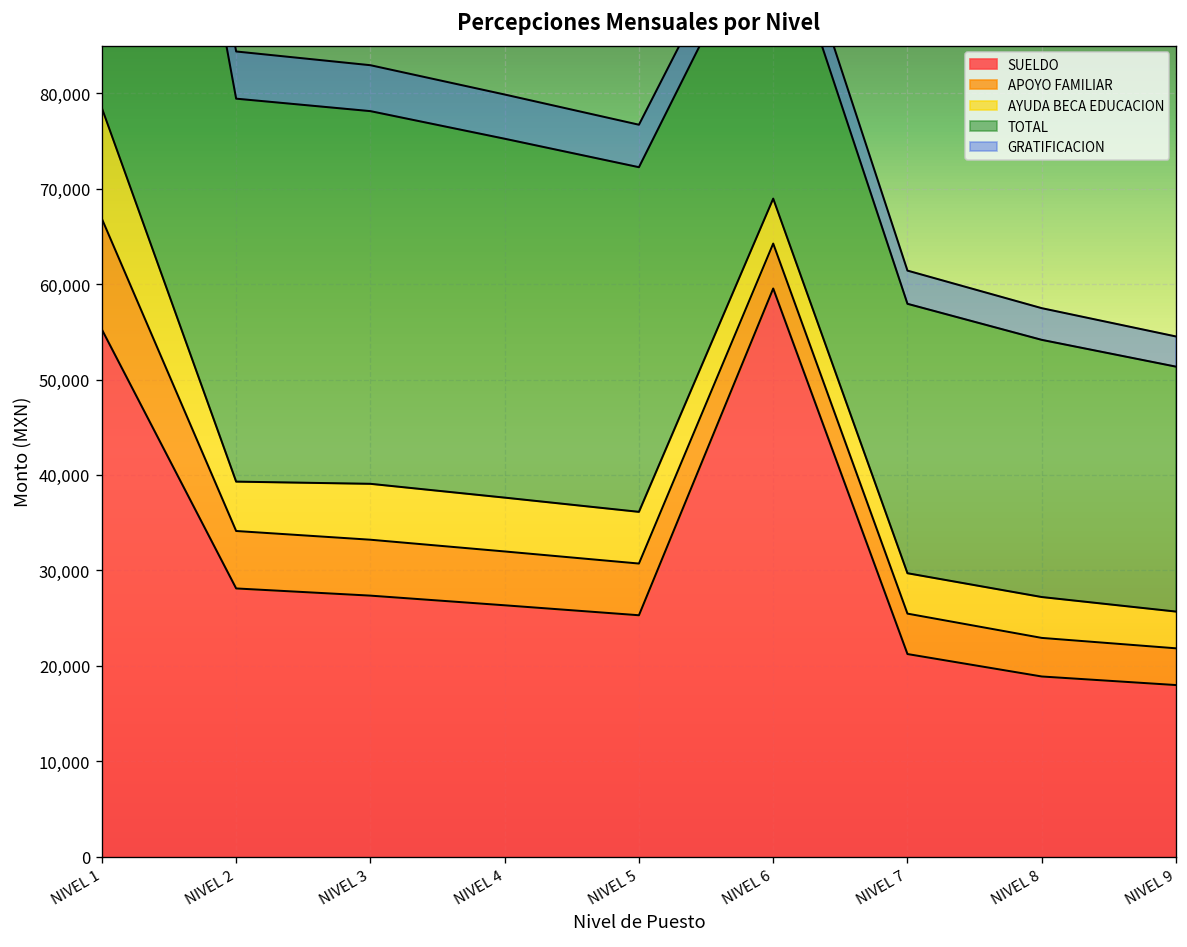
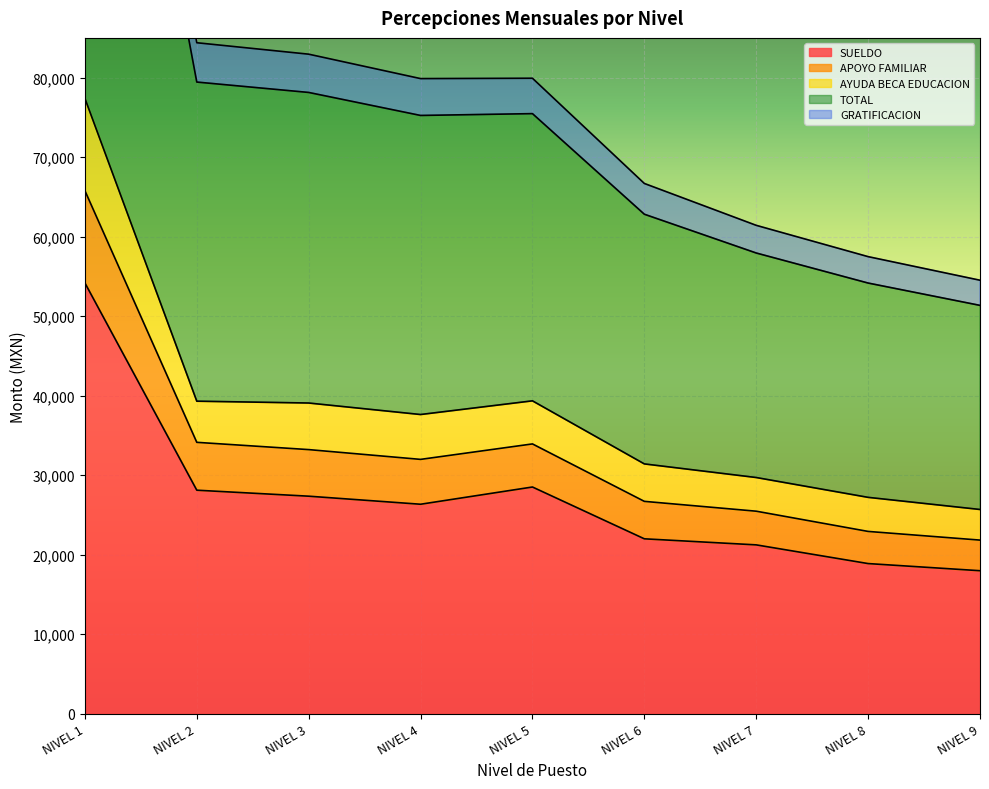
  {
    "SUELDO": {
-     "NIVEL 1": "55,000",
+     "NIVEL 1": "54,000",
      "NIVEL 2": "28,000",
      "NIVEL 3": "27,000",
      "NIVEL 4": "26,000",
-     "NIVEL 5": "25,000",
-     "NIVEL 6": "60,000",
+     "NIVEL 5": "29,000",
+     "NIVEL 6": "22,000",
      "NIVEL 7": "21,000",
      "NIVEL 8": "19,000",
      "NIVEL 9": "18,000"
    },
    "APOYO FAMILIAR": {
      "NIVEL 1": "12,000",
      "NIVEL 2": "6,000",
      "NIVEL 3": "6,000",
      "NIVEL 4": "6,000",
      "NIVEL 5": "5,000",
      "NIVEL 6": "5,000",
      "NIVEL 7": "4,000",
      "NIVEL 8": "4,000",
      "NIVEL 9": "4,000"
    },
    "AYUDA BECA EDUCACION": {
      "NIVEL 1": "12,000",
      "NIVEL 2": "5,000",
      "NIVEL 3": "6,000",
      "NIVEL 4": "6,000",
      "NIVEL 5": "5,000",
      "NIVEL 6": "5,000",
      "NIVEL 7": "4,000",
      "NIVEL 8": "4,000",
      "NIVEL 9": "4,000"
    },
    "TOTAL": {
      "NIVEL 2": "40,000",
      "NIVEL 3": "39,000",
      "NIVEL 4": "38,000",
      "NIVEL 5": "36,000",
      "NIVEL 7": "28,000",
      "NIVEL 8": "27,000",
      "NIVEL 9": "26,000"
    },
    "GRATIFICACION": {
      "NIVEL 2": "5,000",
      "NIVEL 3": "5,000",
      "NIVEL 4": "5,000",
      "NIVEL 5": "4,000",
      "NIVEL 7": "3,000",
      "NIVEL 8": "3,000",
      "NIVEL 9": "3,000"
    }
  }
